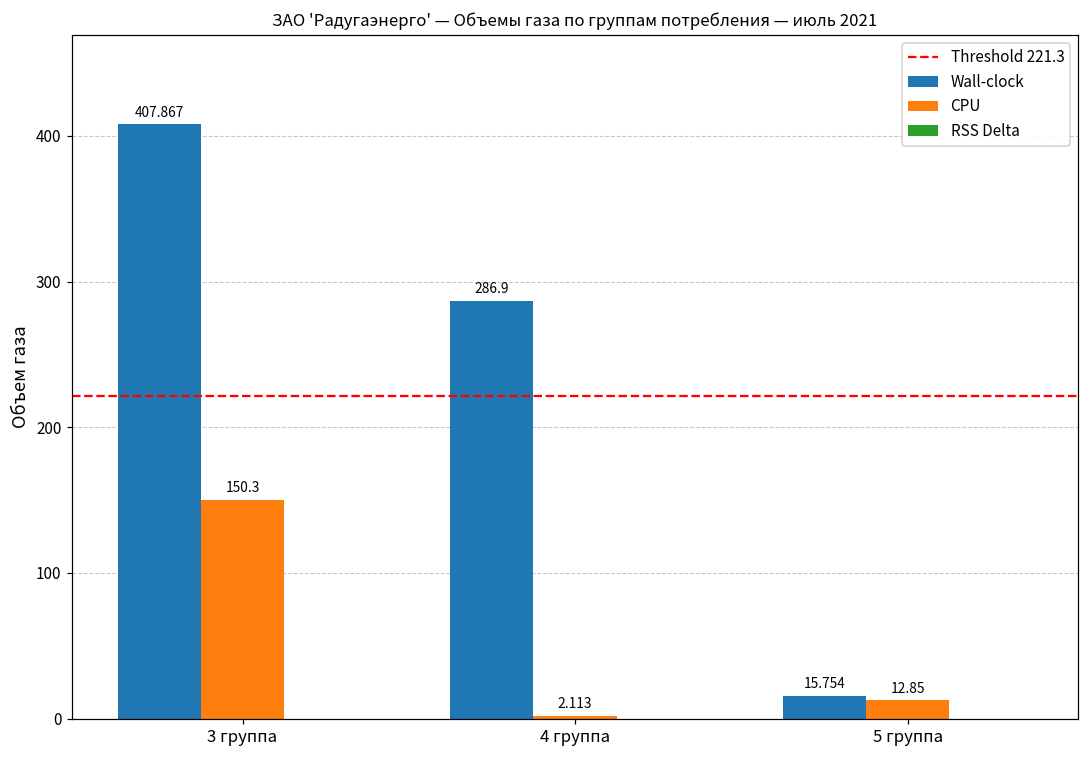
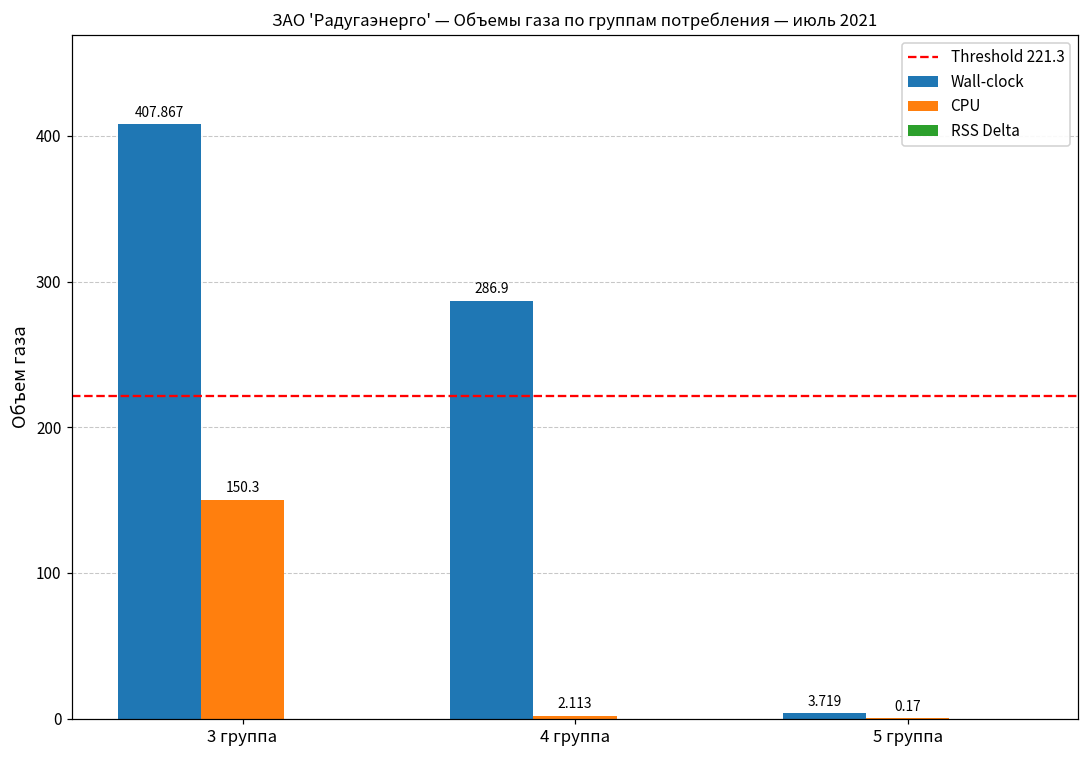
  {
    "Wall-clock": {
      "3 группа": 407.867,
      "4 группа": 286.9,
-     "5 группа": 15.754
+     "5 группа": 3.719
    },
    "CPU": {
      "3 группа": 150.3,
      "4 группа": 2.113,
-     "5 группа": 12.85
+     "5 группа": 0.17
    },
    "RSS Delta": {
      "3 группа": 0,
      "4 группа": 0,
      "5 группа": 0
    }
  }
